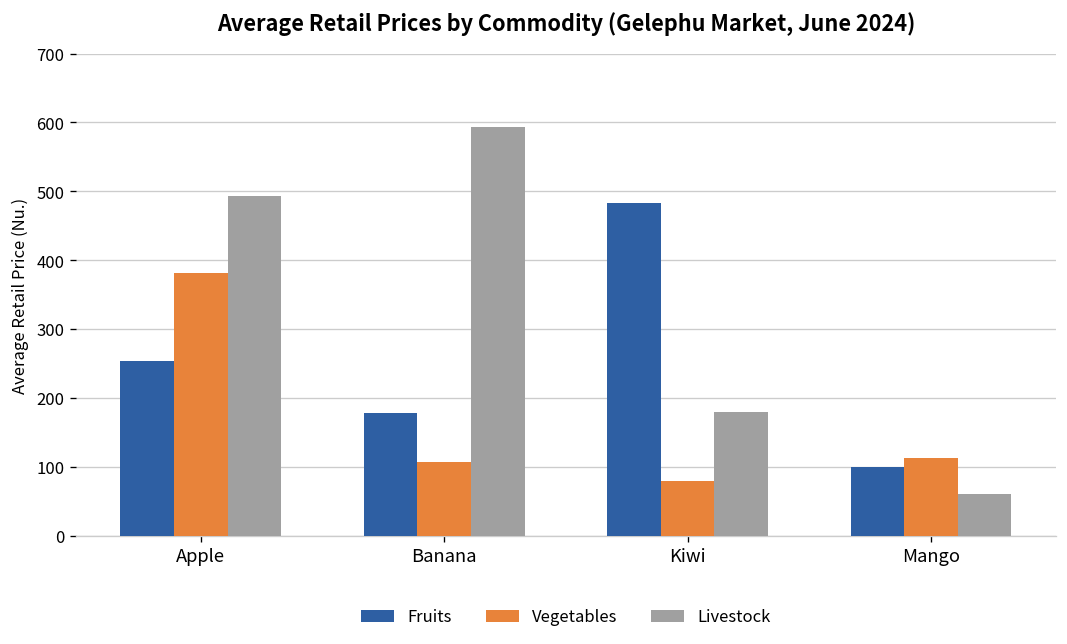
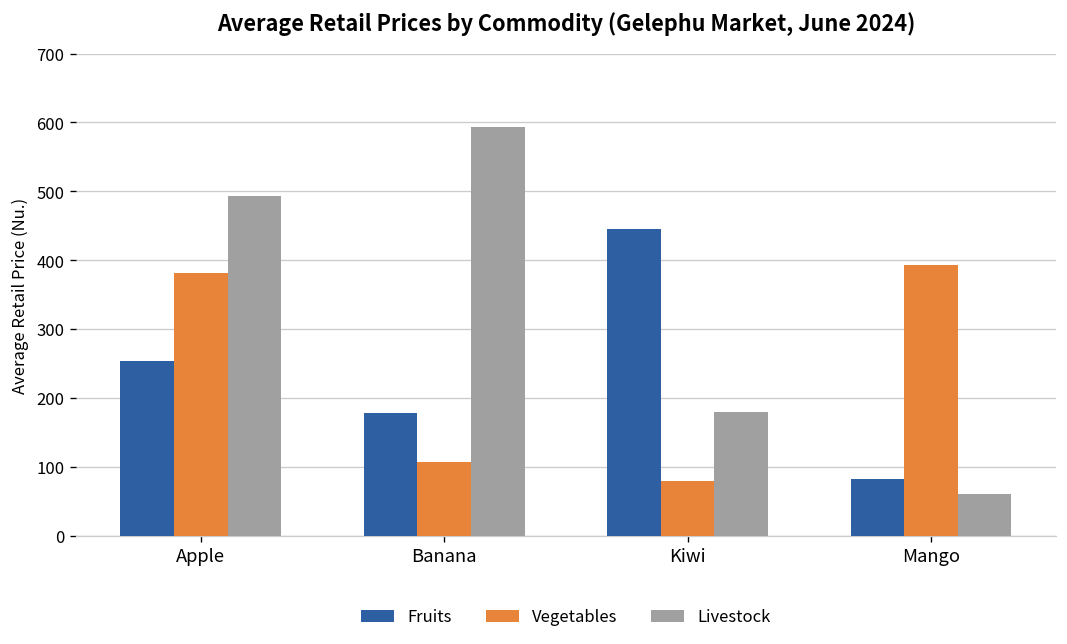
  {
    "Fruits": {
      "Apple": 250,
      "Banana": 180,
-     "Kiwi": 480,
-     "Mango": 100
+     "Kiwi": 440,
+     "Mango": 80
    },
    "Vegetables": {
      "Apple": 380,
      "Banana": 110,
      "Kiwi": 80,
-     "Mango": 110
+     "Mango": 390
    },
    "Livestock": {
      "Apple": 490,
      "Banana": 590,
      "Kiwi": 180,
      "Mango": 60
    }
  }
